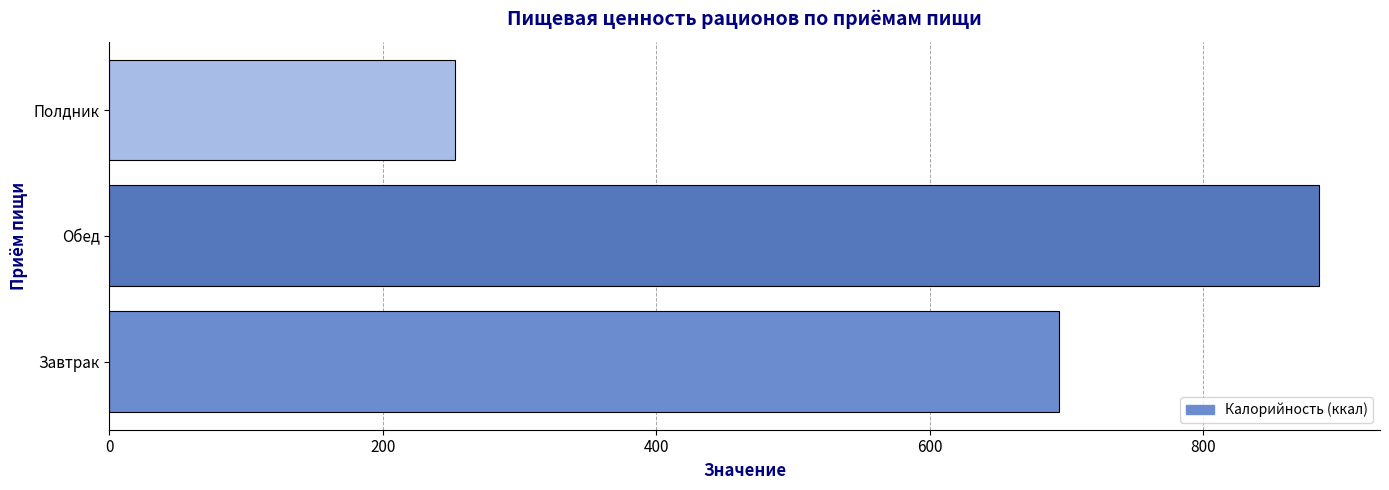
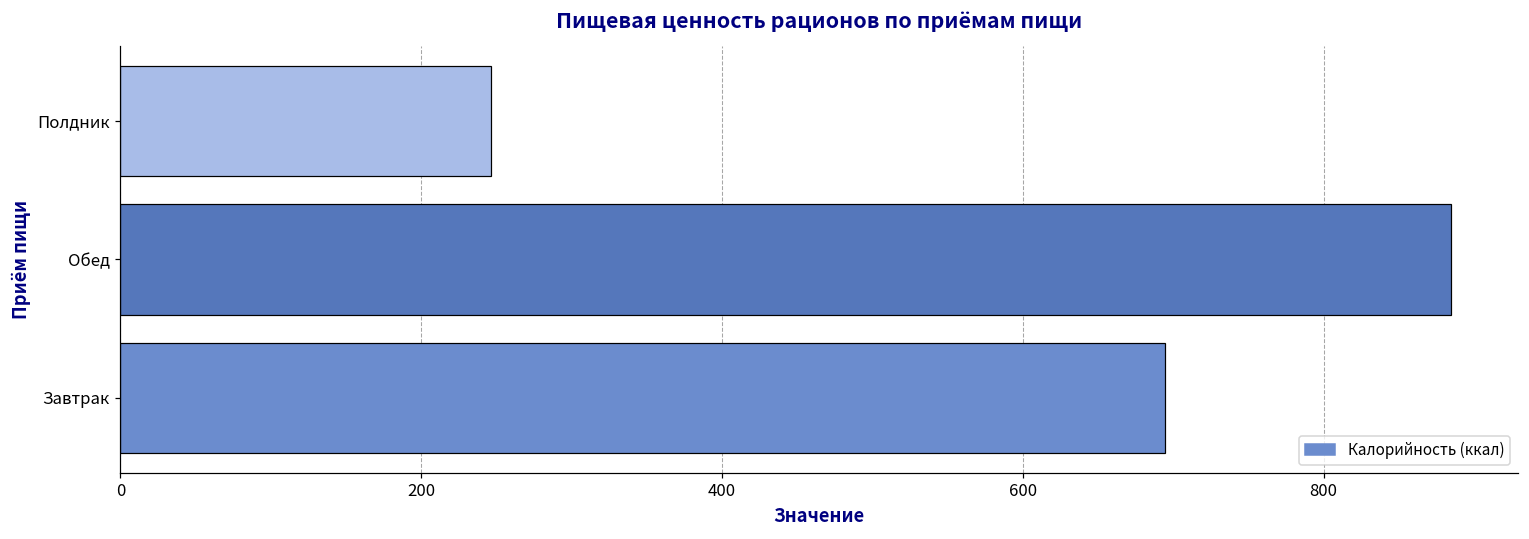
  {
-   "Полдник": 253,
+   "Полдник": 247,
    "Обед": 885,
    "Завтрак": 695
  }
